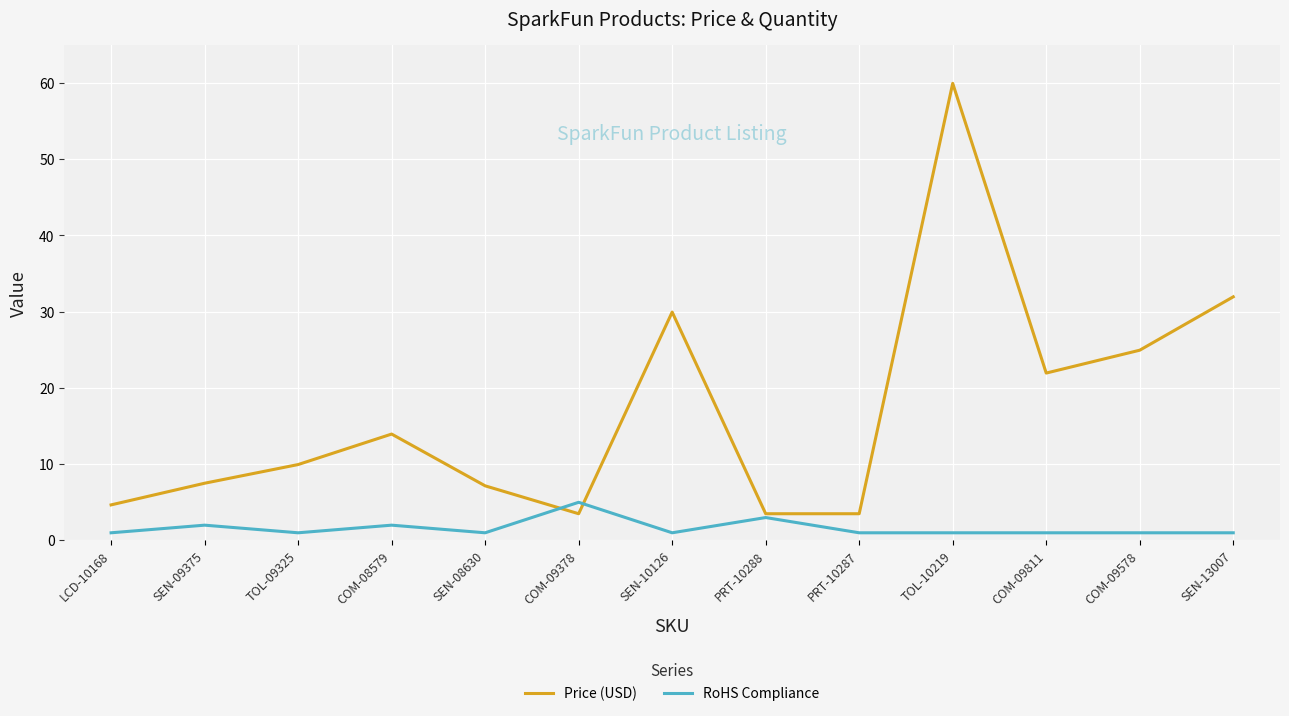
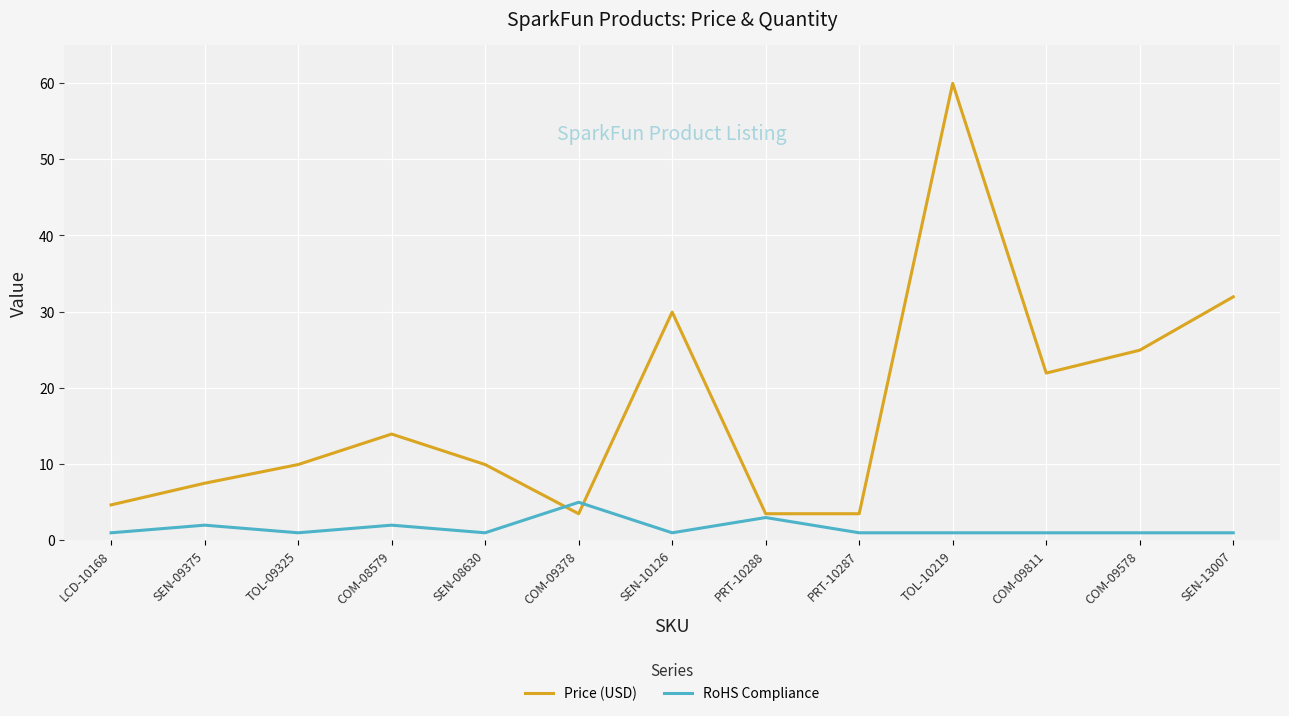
  {
    "Price (USD)": {
      "LCD-10168": 5,
      "SEN-09375": 8,
      "TOL-09325": 10,
      "COM-08579": 14,
-     "SEN-08630": 7,
+     "SEN-08630": 10,
      "COM-09378": 4,
      "SEN-10126": 30,
      "PRT-10288": 4,
      "PRT-10287": 4,
      "TOL-10219": 60,
      "COM-09811": 22,
      "COM-09578": 25,
      "SEN-13007": 32
    },
    "RoHS Compliance": {
      "LCD-10168": 1,
      "SEN-09375": 2,
      "TOL-09325": 1,
      "COM-08579": 2,
      "SEN-08630": 1,
      "COM-09378": 5,
      "SEN-10126": 1,
      "PRT-10288": 3,
      "PRT-10287": 1,
      "TOL-10219": 1,
      "COM-09811": 1,
      "COM-09578": 1,
      "SEN-13007": 1
    }
  }
